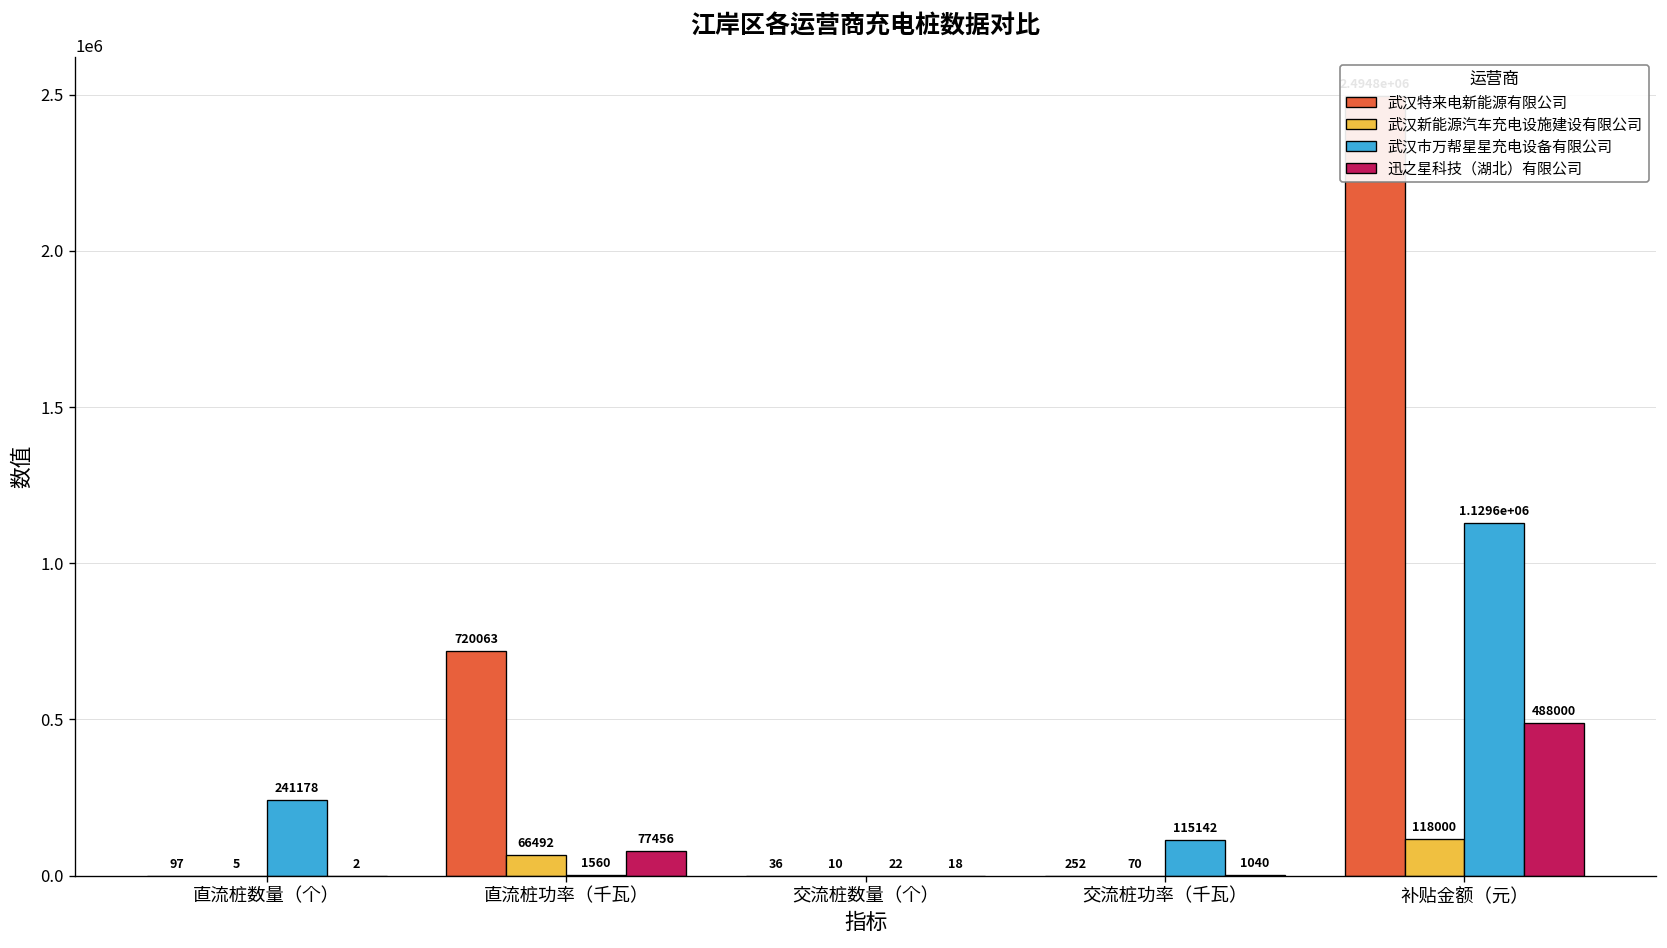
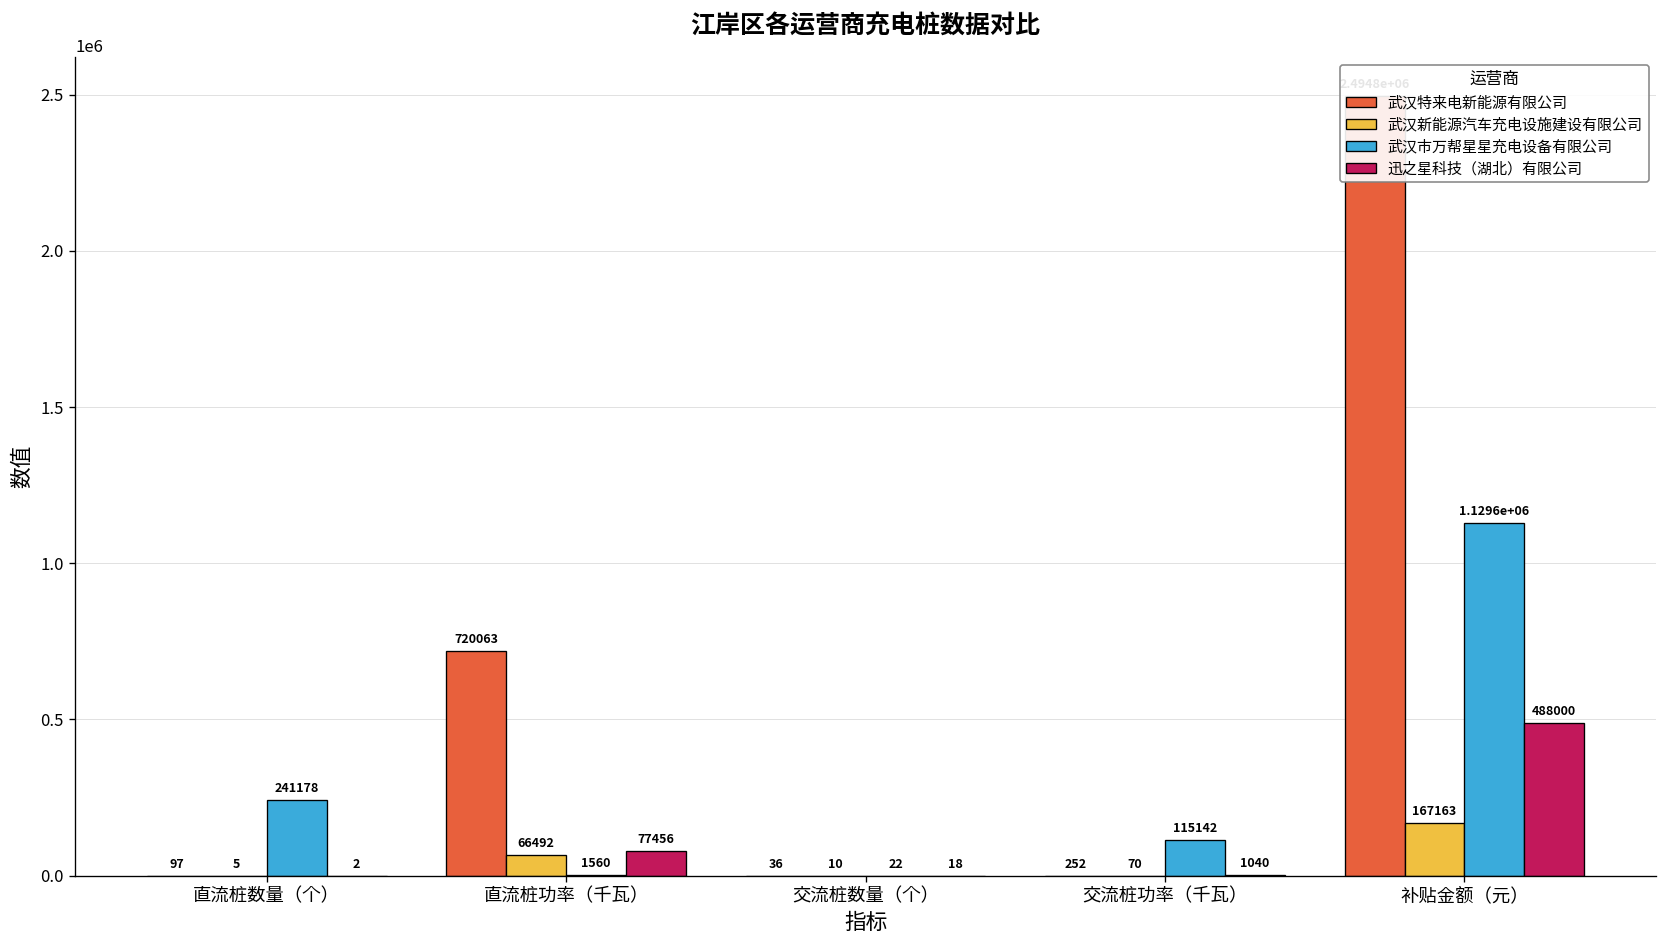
  {
    "武汉特来电新能源有限公司": {
      "直流桩数量（个）": "97",
      "直流桩功率（千瓦）": "720063",
      "交流桩数量（个）": "36",
      "交流桩功率（千瓦）": "252"
    },
    "武汉新能源汽车充电设施建设有限公司": {
      "直流桩数量（个）": "5",
      "直流桩功率（千瓦）": "66492",
      "交流桩数量（个）": "10",
      "交流桩功率（千瓦）": "70",
-     "补贴金额（元）": "118000"
+     "补贴金额（元）": "167163"
    },
    "武汉市万帮星星充电设备有限公司": {
      "直流桩数量（个）": "241178",
      "直流桩功率（千瓦）": "1560",
      "交流桩数量（个）": "22",
      "交流桩功率（千瓦）": "115142",
      "补贴金额（元）": "1.1296e+06"
    },
    "迅之星科技（湖北）有限公司": {
      "直流桩数量（个）": "2",
      "直流桩功率（千瓦）": "77456",
      "交流桩数量（个）": "18",
      "交流桩功率（千瓦）": "1040",
      "补贴金额（元）": "488000"
    }
  }
